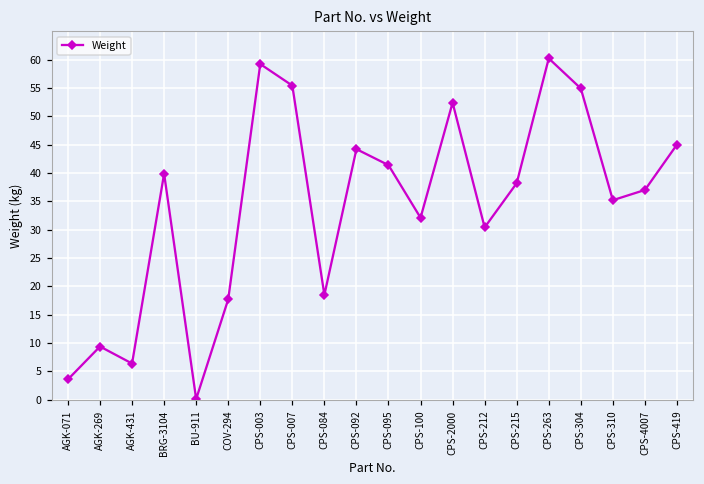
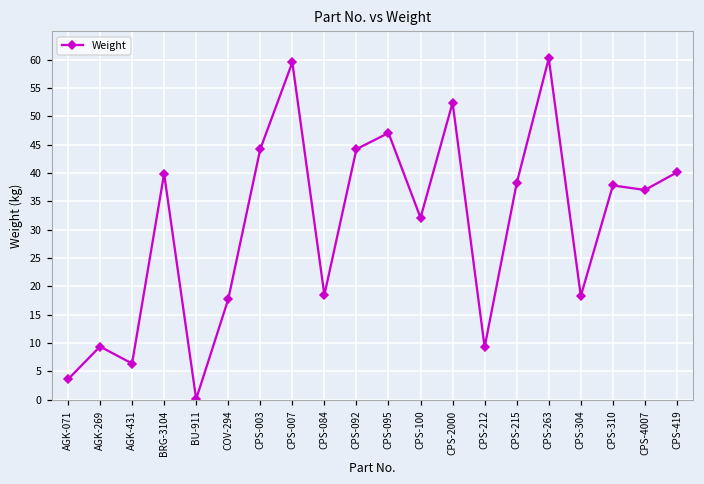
  {
    "AGK-071": 4,
    "AGK-269": 9,
    "AGK-431": 6,
    "BRG-3104": 40,
    "BU-911": 0,
    "COV-294": 18,
-   "CPS-003": 59,
-   "CPS-007": 55,
+   "CPS-003": 44,
+   "CPS-007": 60,
    "CPS-084": 19,
    "CPS-092": 44,
-   "CPS-095": 41,
+   "CPS-095": 47,
    "CPS-100": 32,
    "CPS-2000": 52,
-   "CPS-212": 30,
+   "CPS-212": 9,
    "CPS-215": 38,
    "CPS-263": 60,
-   "CPS-304": 55,
-   "CPS-310": 35,
+   "CPS-304": 18,
+   "CPS-310": 38,
    "CPS-4007": 37,
-   "CPS-419": 45
+   "CPS-419": 40
  }
